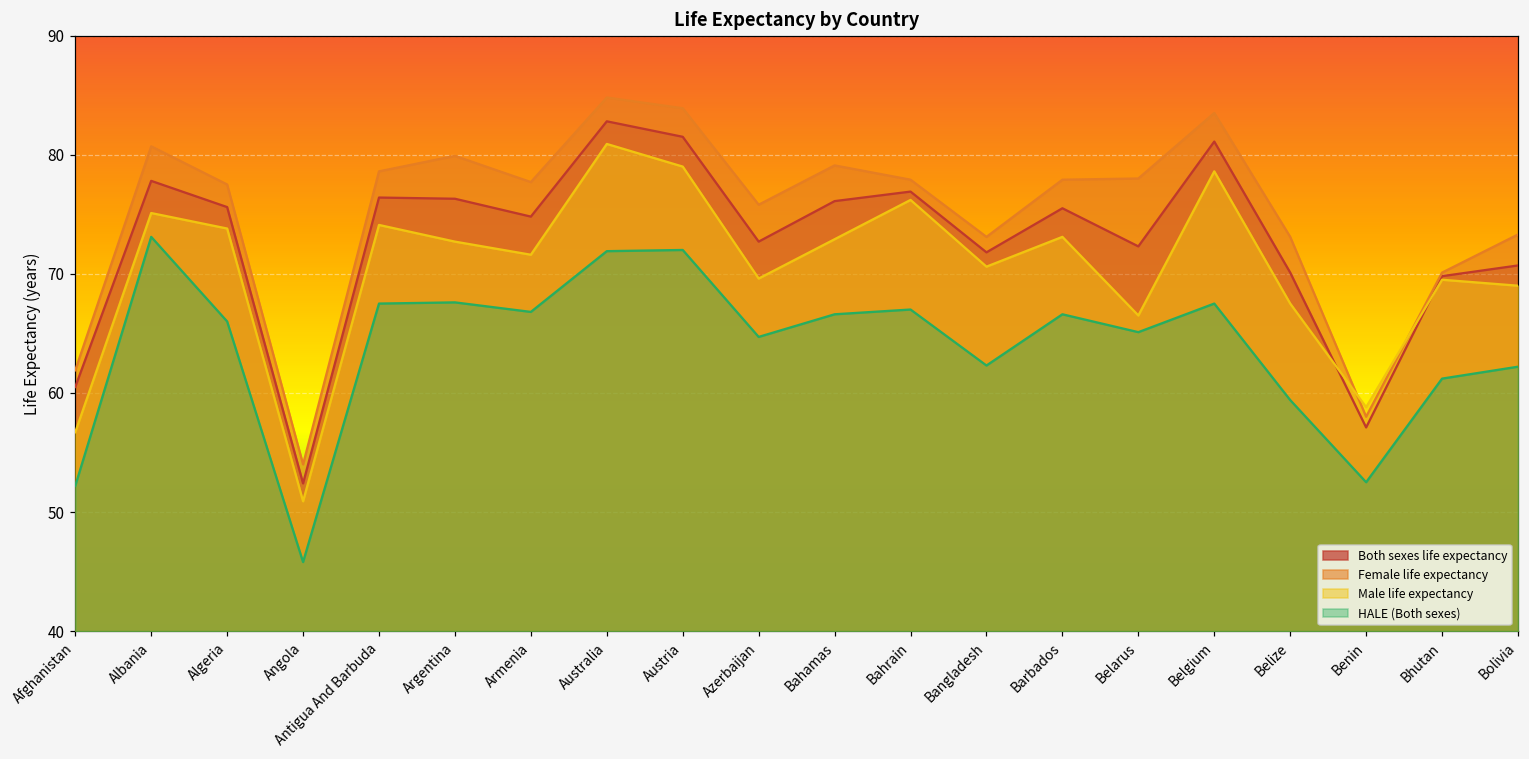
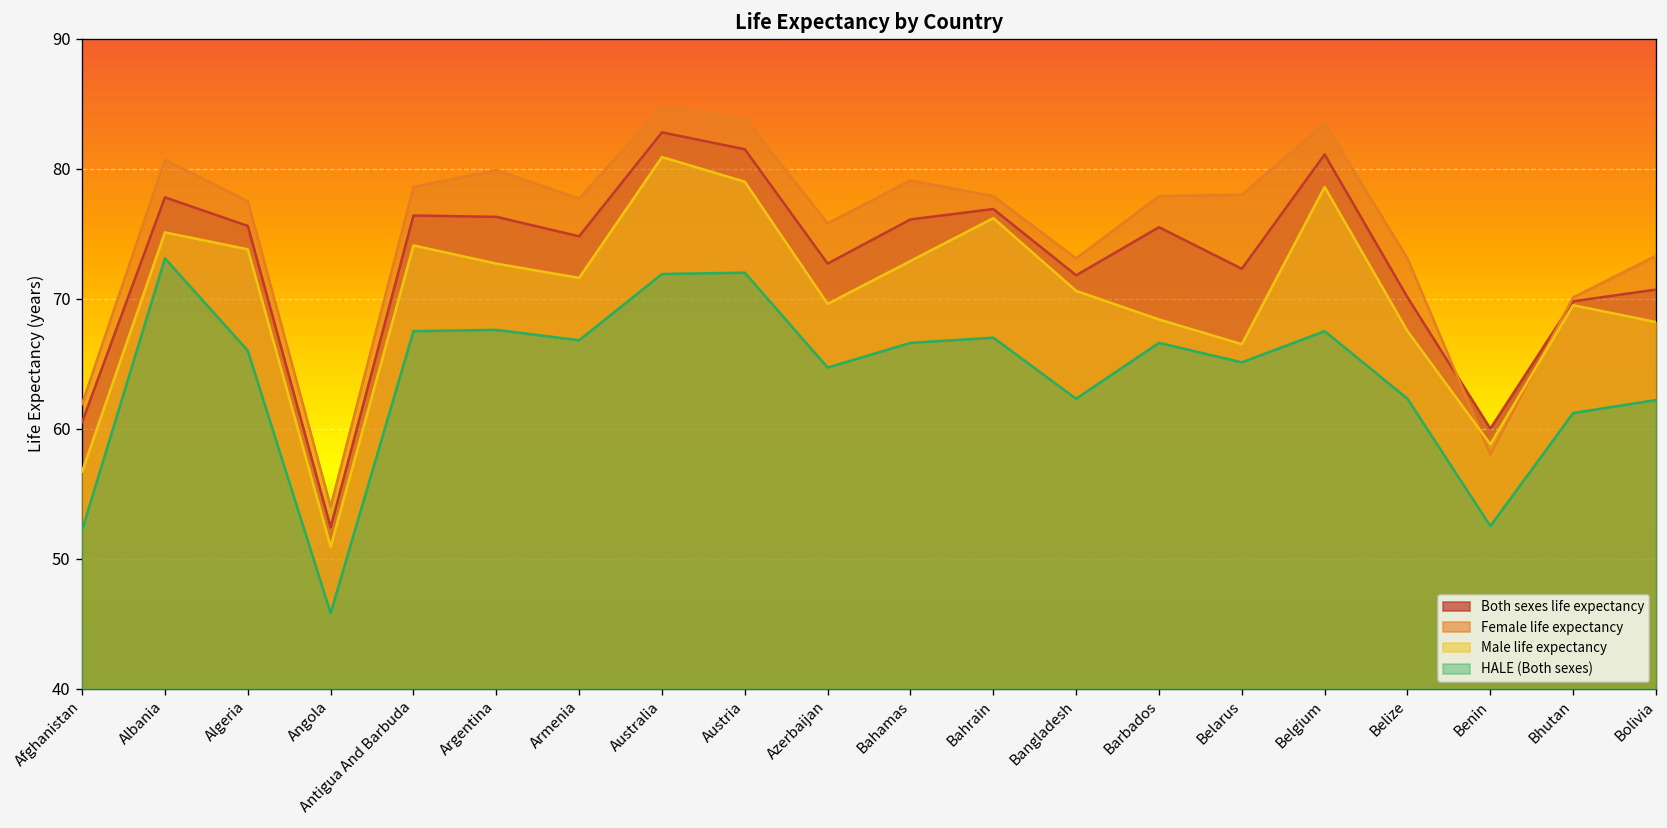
  {
    "Both sexes life expectancy": {
      "Afghanistan": 60.5,
      "Albania": 77.8,
      "Algeria": 75.6,
      "Angola": 52.4,
      "Antigua And Barbuda": 76.4,
      "Argentina": 76.3,
      "Armenia": 74.8,
      "Australia": 82.8,
      "Austria": 81.5,
      "Azerbaijan": 72.7,
      "Bahamas": 76.1,
      "Bahrain": 76.9,
      "Bangladesh": 71.8,
      "Barbados": 75.5,
      "Belarus": 72.3,
      "Belgium": 81.1,
      "Belize": 70.1,
-     "Benin": 57.1,
+     "Benin": 60.0,
      "Bhutan": 69.8,
      "Bolivia": 70.7
    },
    "Female life expectancy": {
      "Afghanistan": 61.9,
      "Albania": 80.7,
      "Algeria": 77.5,
      "Angola": 54.0,
      "Antigua And Barbuda": 78.6,
      "Argentina": 79.9,
      "Armenia": 77.7,
      "Australia": 84.8,
      "Austria": 83.9,
      "Azerbaijan": 75.8,
      "Bahamas": 79.1,
      "Bahrain": 77.9,
      "Bangladesh": 73.1,
      "Barbados": 77.9,
      "Belarus": 78.0,
      "Belgium": 83.5,
      "Belize": 73.1,
      "Benin": 58.0,
      "Bhutan": 70.1,
      "Bolivia": 73.3
    },
    "Male life expectancy": {
      "Afghanistan": 56.7,
      "Albania": 75.1,
      "Algeria": 73.8,
      "Angola": 50.9,
      "Antigua And Barbuda": 74.1,
      "Argentina": 72.7,
      "Armenia": 71.6,
      "Australia": 80.9,
      "Austria": 79.0,
      "Azerbaijan": 69.6,
      "Bahamas": 72.9,
      "Bahrain": 76.2,
      "Bangladesh": 70.6,
-     "Barbados": 73.1,
+     "Barbados": 68.4,
      "Belarus": 66.5,
      "Belgium": 78.6,
      "Belize": 67.5,
      "Benin": 58.8,
      "Bhutan": 69.5,
-     "Bolivia": 69.0
+     "Bolivia": 68.2
    },
    "HALE (Both sexes)": {
      "Afghanistan": 52.2,
      "Albania": 73.1,
      "Algeria": 66.0,
      "Angola": 45.8,
      "Antigua And Barbuda": 67.5,
      "Argentina": 67.6,
      "Armenia": 66.8,
      "Australia": 71.9,
      "Austria": 72.0,
      "Azerbaijan": 64.7,
      "Bahamas": 66.6,
      "Bahrain": 67.0,
      "Bangladesh": 62.3,
      "Barbados": 66.6,
      "Belarus": 65.1,
      "Belgium": 67.5,
-     "Belize": 59.4,
+     "Belize": 62.3,
      "Benin": 52.5,
      "Bhutan": 61.2,
      "Bolivia": 62.2
    }
  }
